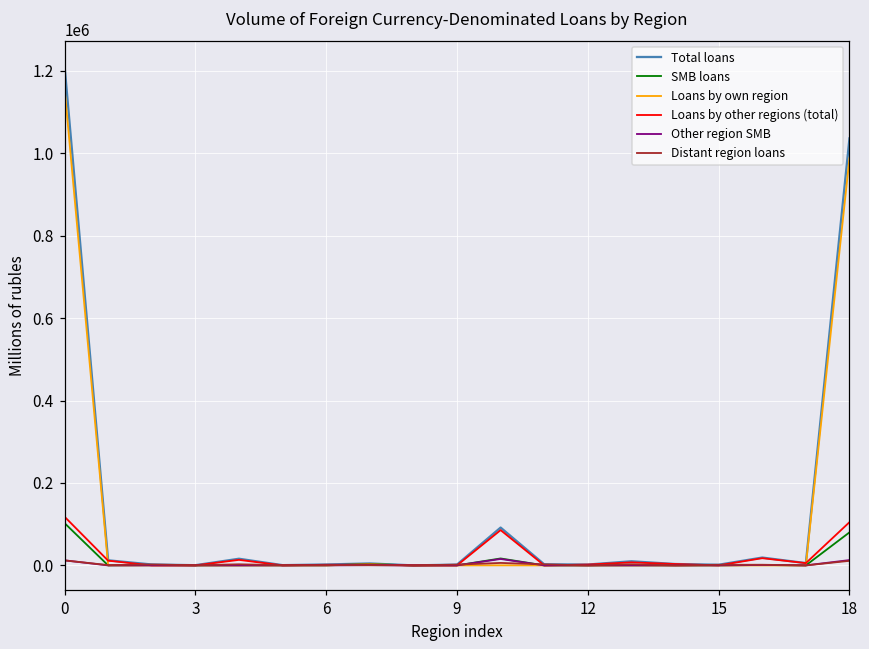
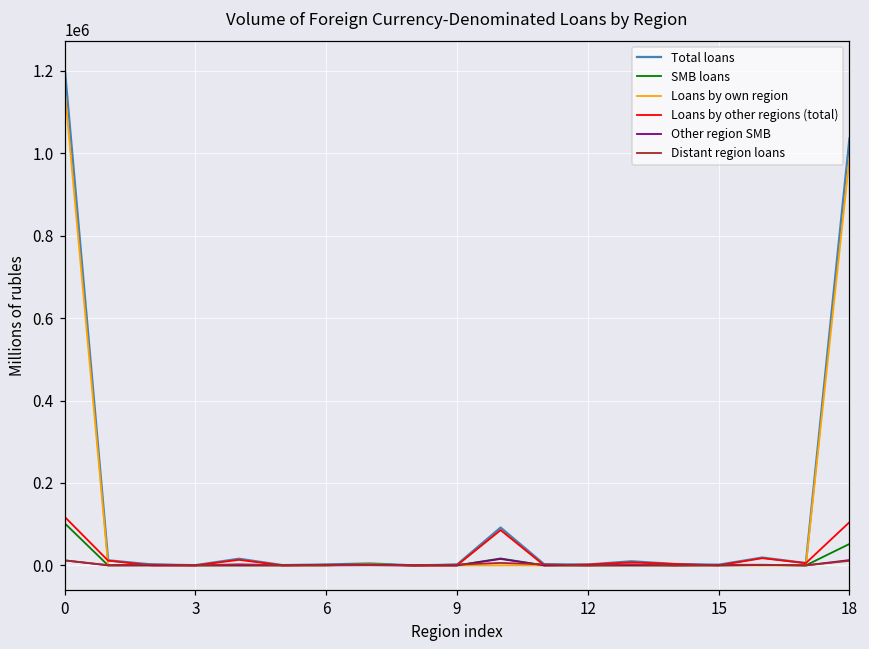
  {
    "Total loans": {
      "0": 1210000,
      "18": 1040000
    },
    "SMB loans": {
      "0": 100000,
-     "18": 80000
+     "18": 50000
    },
    "Loans by own region": {
      "0": 1160000,
      "18": 990000
    },
    "Loans by other regions (total)": {
      "0": 120000,
      "18": 100000
    }
  }
